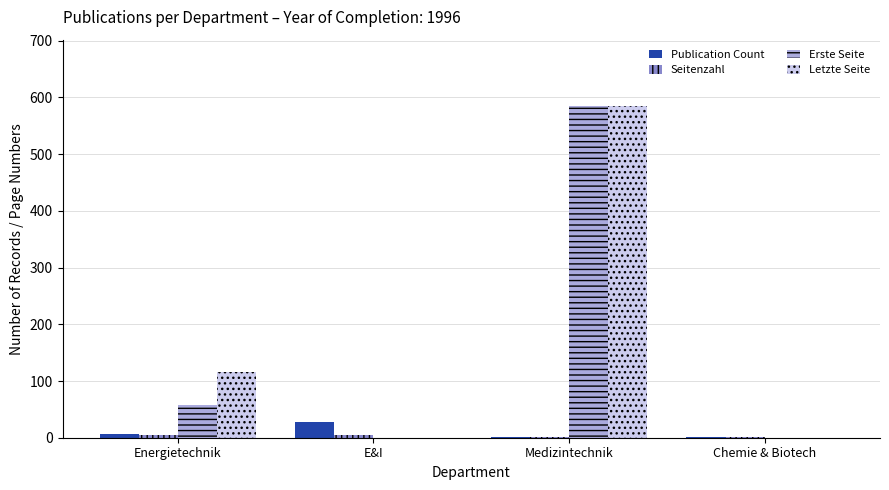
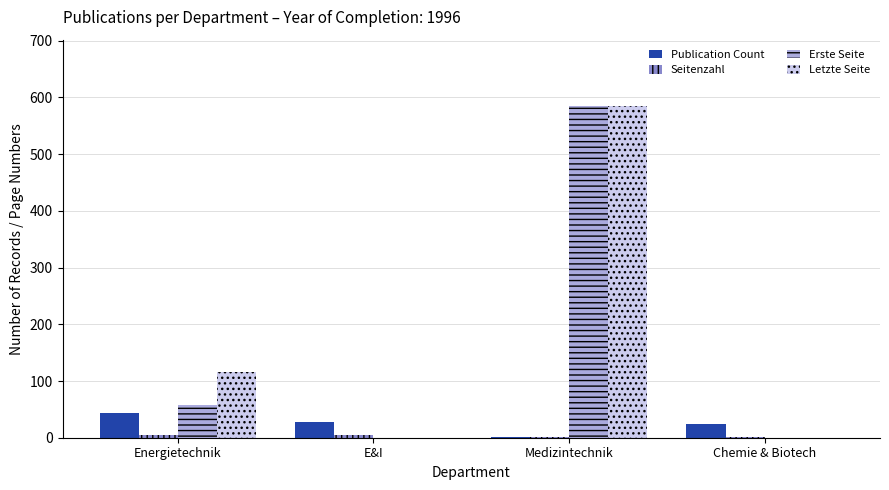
  {
    "Publication Count": {
-     "Energietechnik": 10,
+     "Energietechnik": 40,
      "E&I": 30,
-     "Chemie & Biotech": 0
+     "Chemie & Biotech": 30
    }
  }
